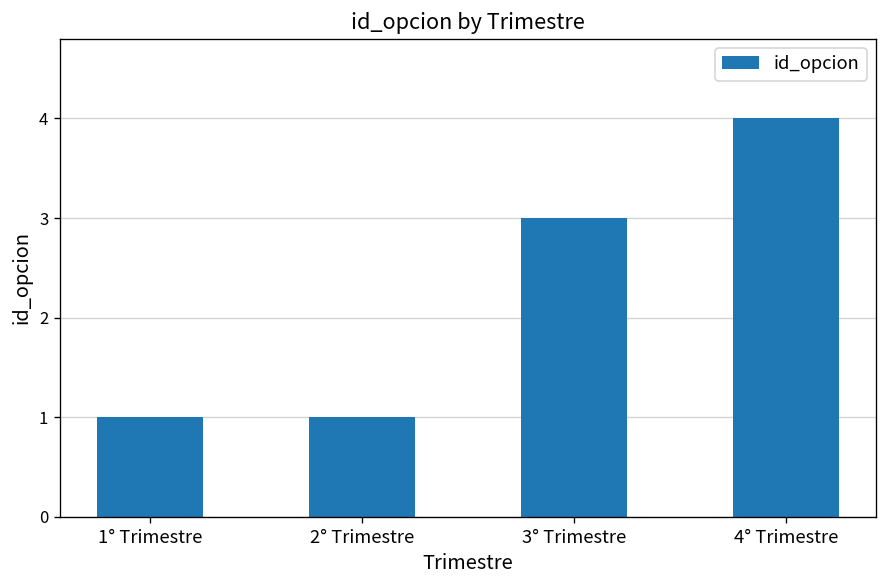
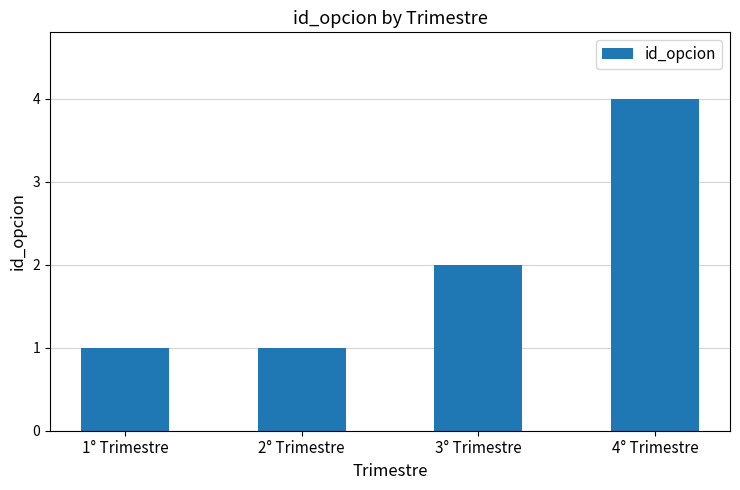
  {
    "1° Trimestre": 1,
    "2° Trimestre": 1,
-   "3° Trimestre": 3,
+   "3° Trimestre": 2,
    "4° Trimestre": 4
  }
